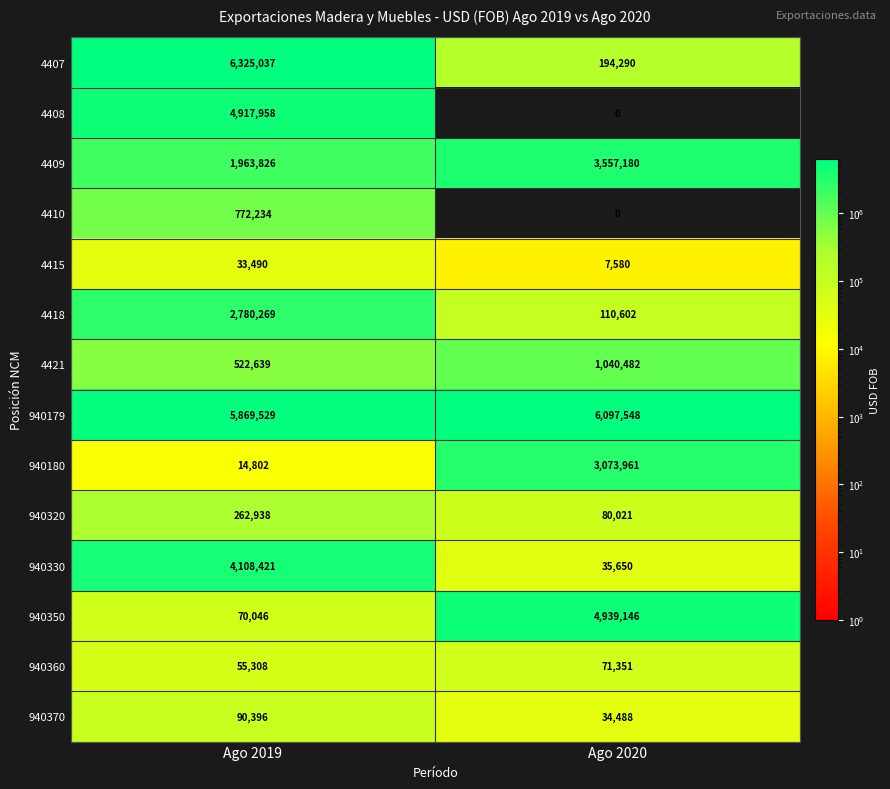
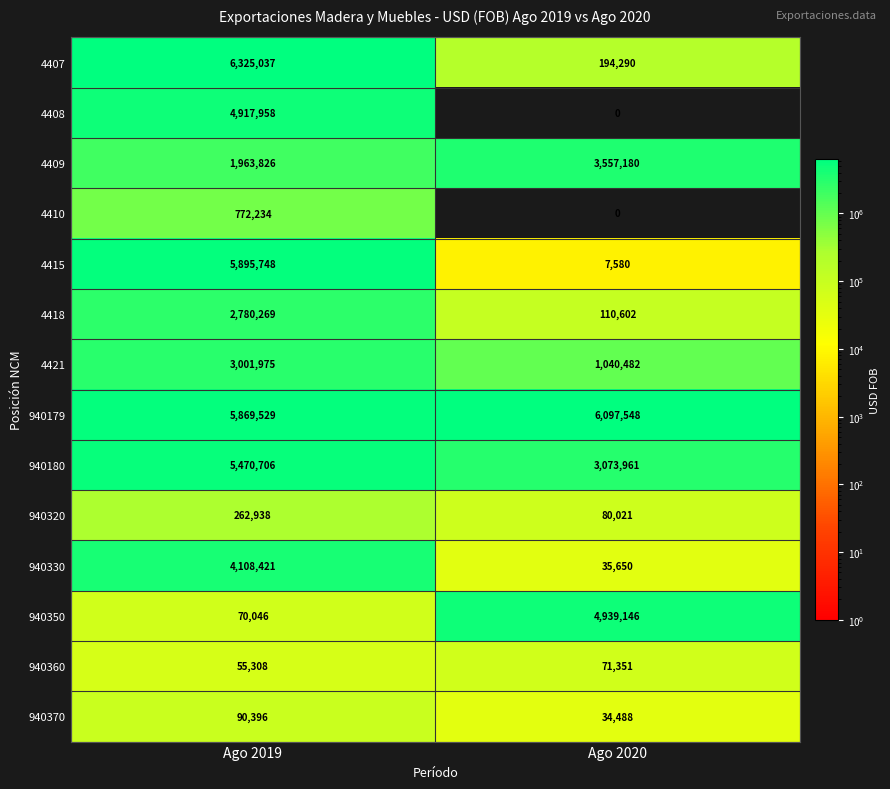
  {
    "4407": {
      "Ago 2019": "6,325,037",
      "Ago 2020": "194,290"
    },
    "4408": {
      "Ago 2019": "4,917,958"
    },
    "4409": {
      "Ago 2019": "1,963,826",
      "Ago 2020": "3,557,180"
    },
    "4410": {
      "Ago 2019": "772,234"
    },
    "4415": {
-     "Ago 2019": "33,490",
+     "Ago 2019": "5,895,748",
      "Ago 2020": "7,580"
    },
    "4418": {
      "Ago 2019": "2,780,269",
      "Ago 2020": "110,602"
    },
    "4421": {
-     "Ago 2019": "522,639",
+     "Ago 2019": "3,001,975",
      "Ago 2020": "1,040,482"
    },
    "940179": {
      "Ago 2019": "5,869,529",
      "Ago 2020": "6,097,548"
    },
    "940180": {
-     "Ago 2019": "14,802",
+     "Ago 2019": "5,470,706",
      "Ago 2020": "3,073,961"
    },
    "940320": {
      "Ago 2019": "262,938",
      "Ago 2020": "80,021"
    },
    "940330": {
      "Ago 2019": "4,108,421",
      "Ago 2020": "35,650"
    },
    "940350": {
      "Ago 2019": "70,046",
      "Ago 2020": "4,939,146"
    },
    "940360": {
      "Ago 2019": "55,308",
      "Ago 2020": "71,351"
    },
    "940370": {
      "Ago 2019": "90,396",
      "Ago 2020": "34,488"
    }
  }
